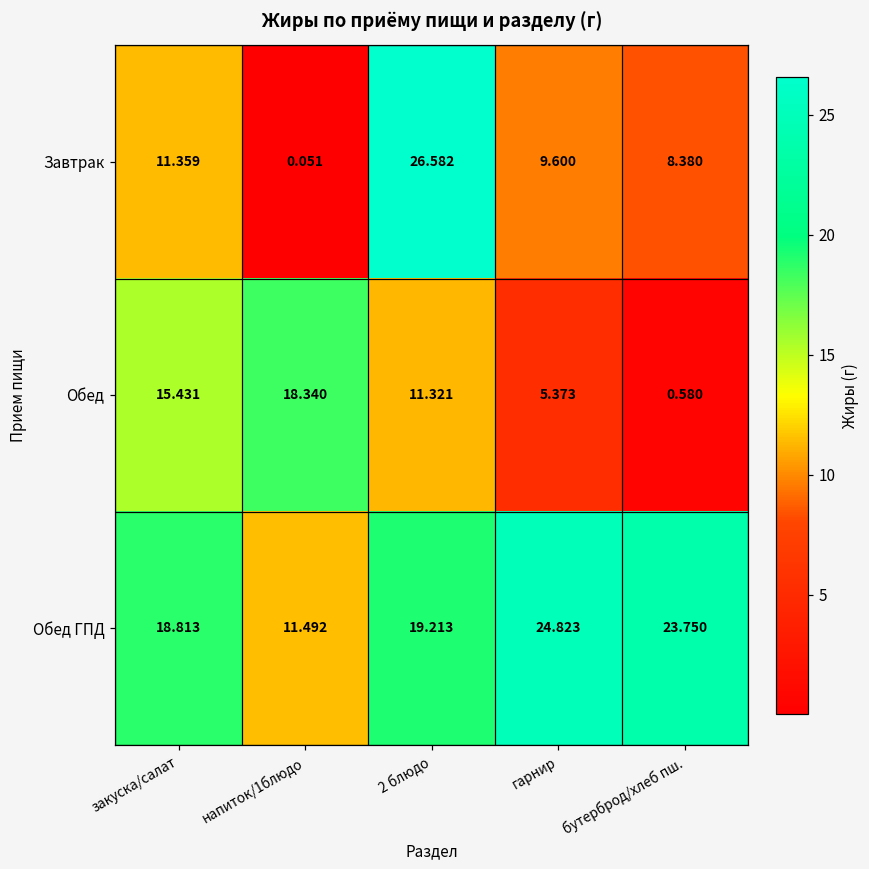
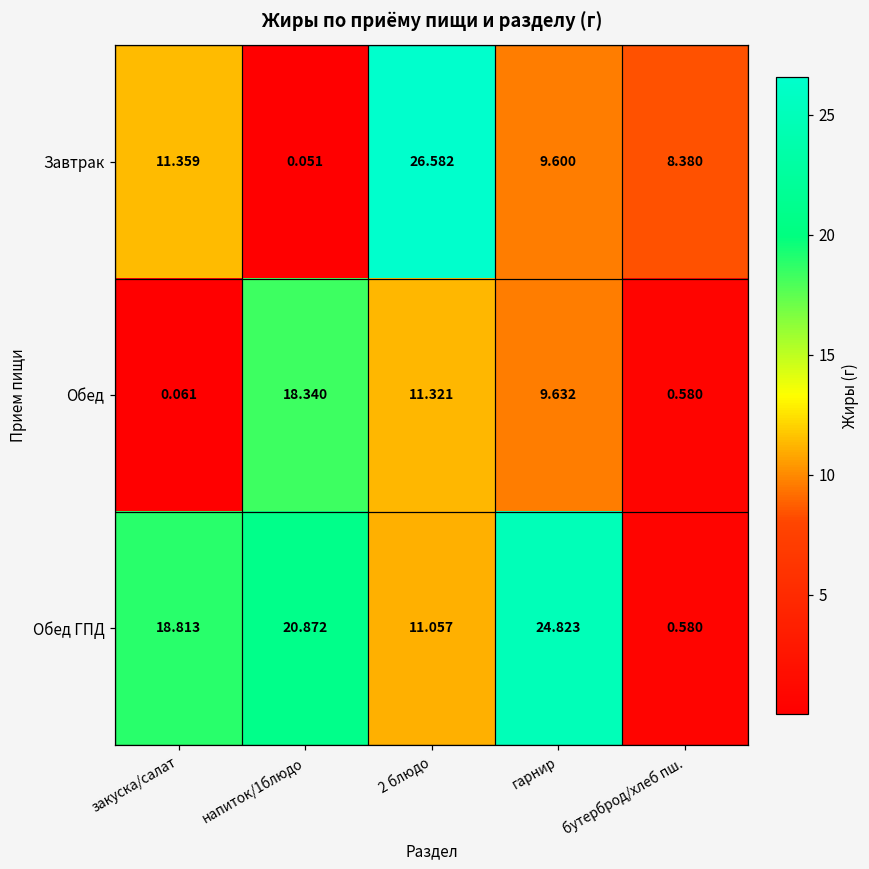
  {
    "Завтрак": {
      "закуска/салат": 11.359,
      "напиток/1блюдо": 0.051,
      "2 блюдо": 26.582,
      "гарнир": 9.600,
      "бутерброд/хлеб пш.": 8.380
    },
    "Обед": {
-     "закуска/салат": 15.431,
+     "закуска/салат": 0.061,
      "напиток/1блюдо": 18.340,
      "2 блюдо": 11.321,
-     "гарнир": 5.373,
+     "гарнир": 9.632,
      "бутерброд/хлеб пш.": 0.580
    },
    "Обед ГПД": {
      "закуска/салат": 18.813,
-     "напиток/1блюдо": 11.492,
-     "2 блюдо": 19.213,
+     "напиток/1блюдо": 20.872,
+     "2 блюдо": 11.057,
      "гарнир": 24.823,
-     "бутерброд/хлеб пш.": 23.750
+     "бутерброд/хлеб пш.": 0.580
    }
  }
